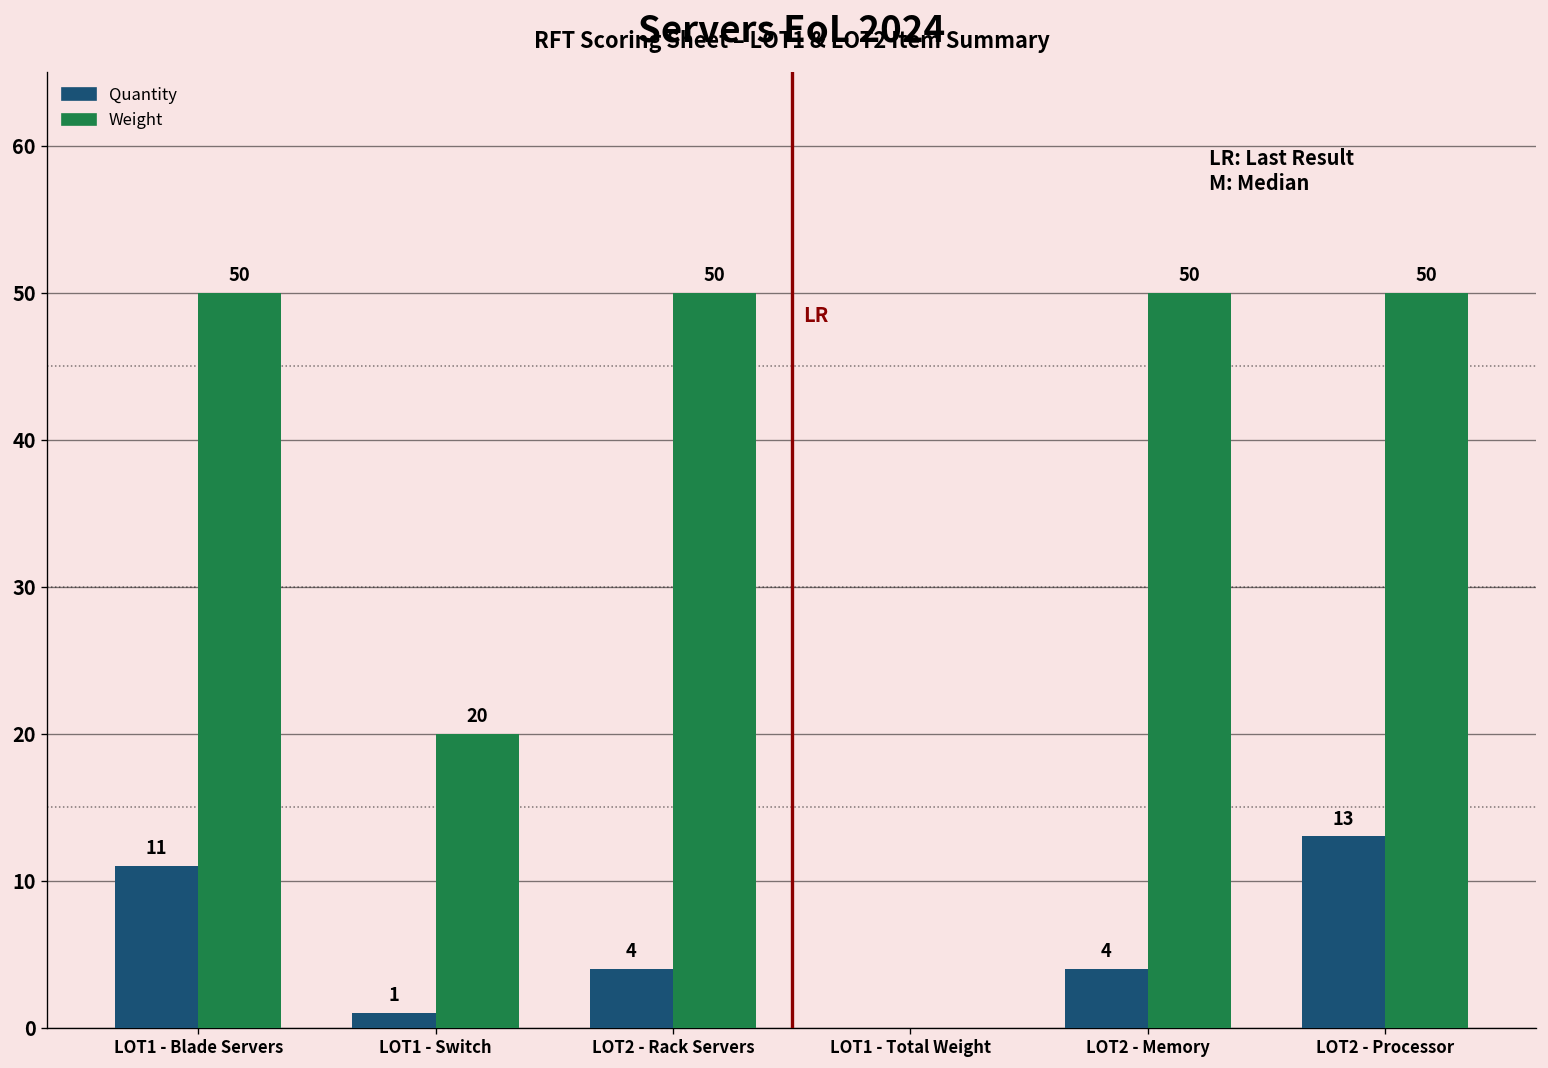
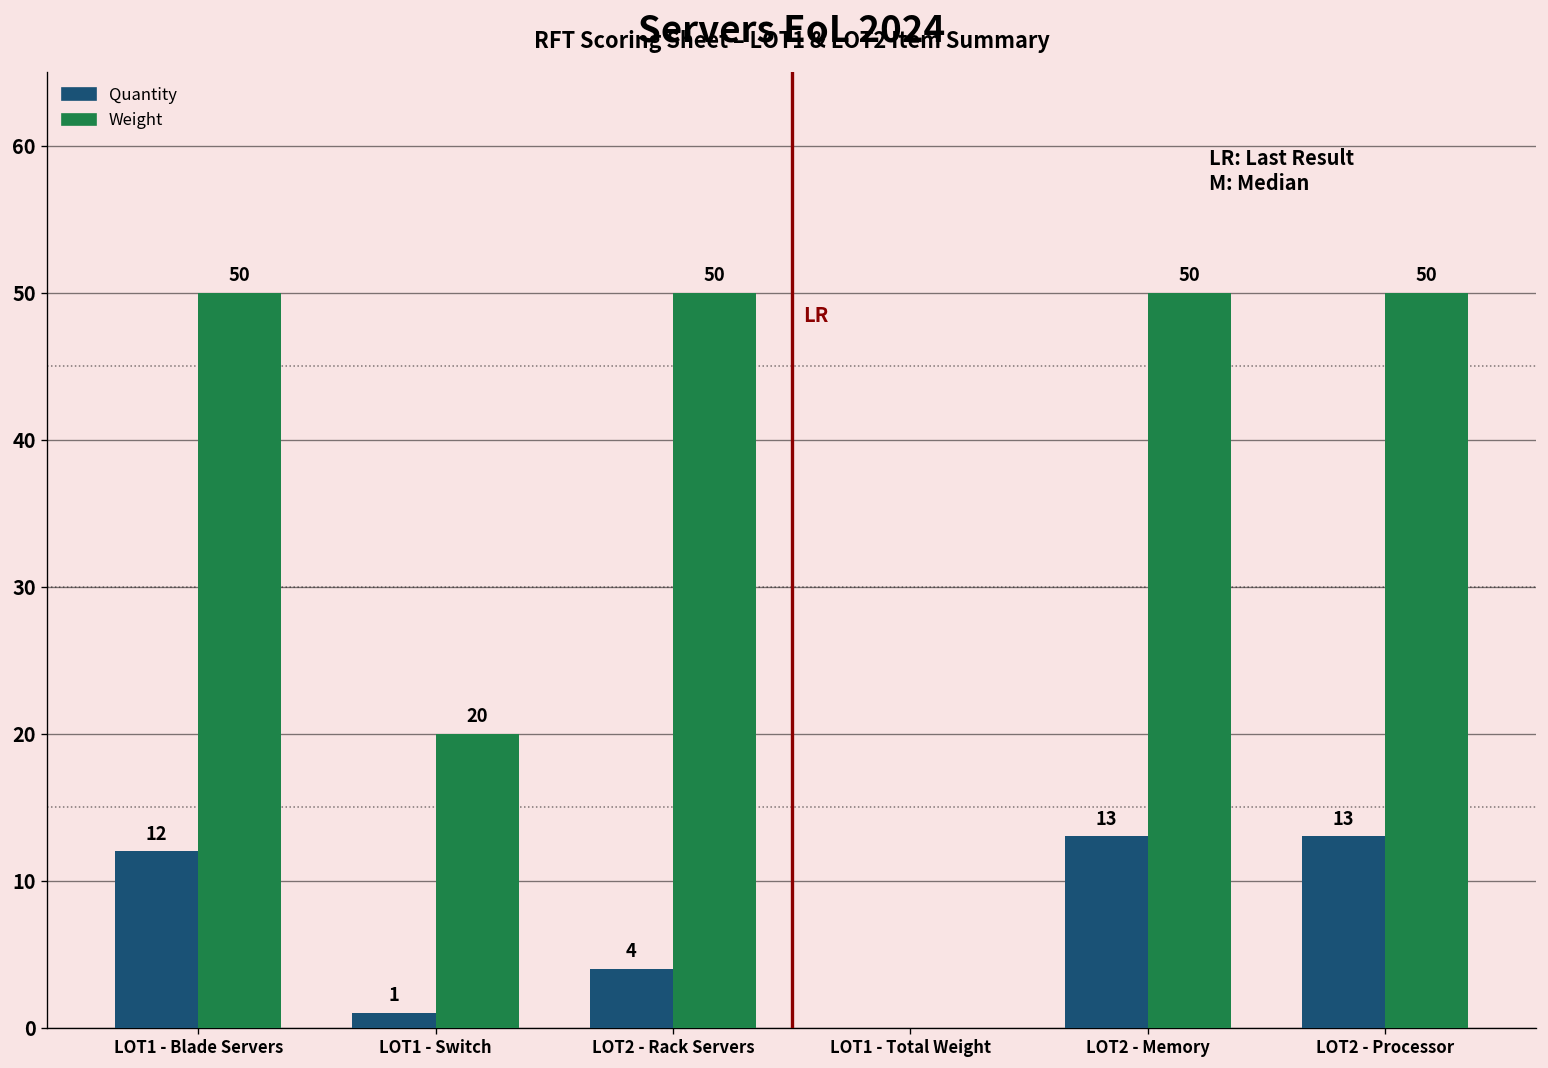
  {
    "Quantity": {
-     "LOT1 - Blade Servers": 11,
+     "LOT1 - Blade Servers": 12,
      "LOT1 - Switch": 1,
      "LOT2 - Rack Servers": 4,
-     "LOT2 - Memory": 4,
+     "LOT2 - Memory": 13,
      "LOT2 - Processor": 13
    },
    "Weight": {
      "LOT1 - Blade Servers": 50,
      "LOT1 - Switch": 20,
      "LOT2 - Rack Servers": 50,
      "LOT2 - Memory": 50,
      "LOT2 - Processor": 50
    }
  }
